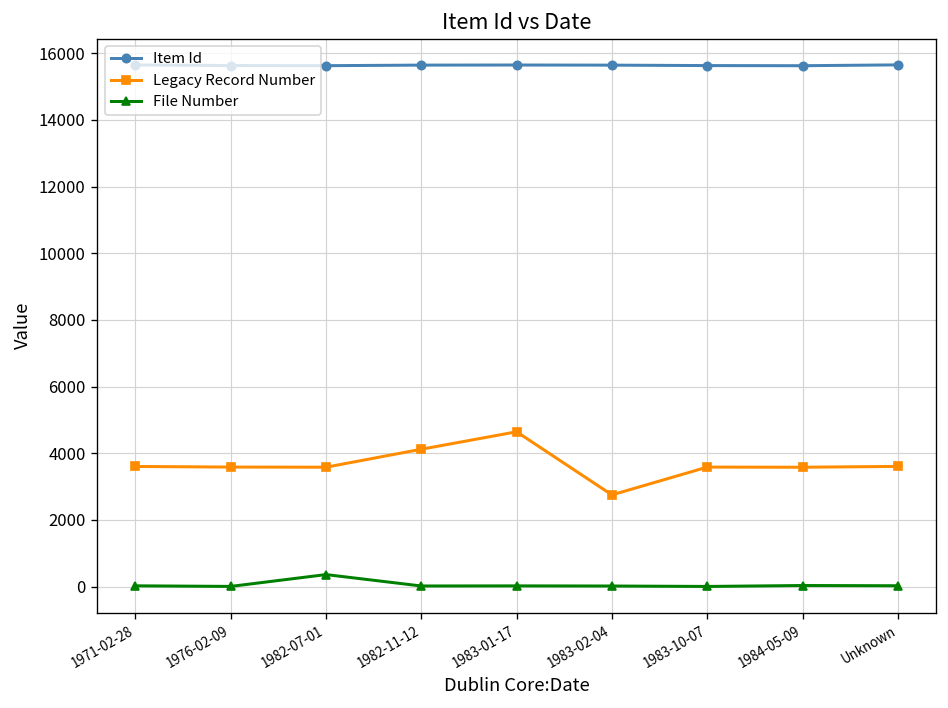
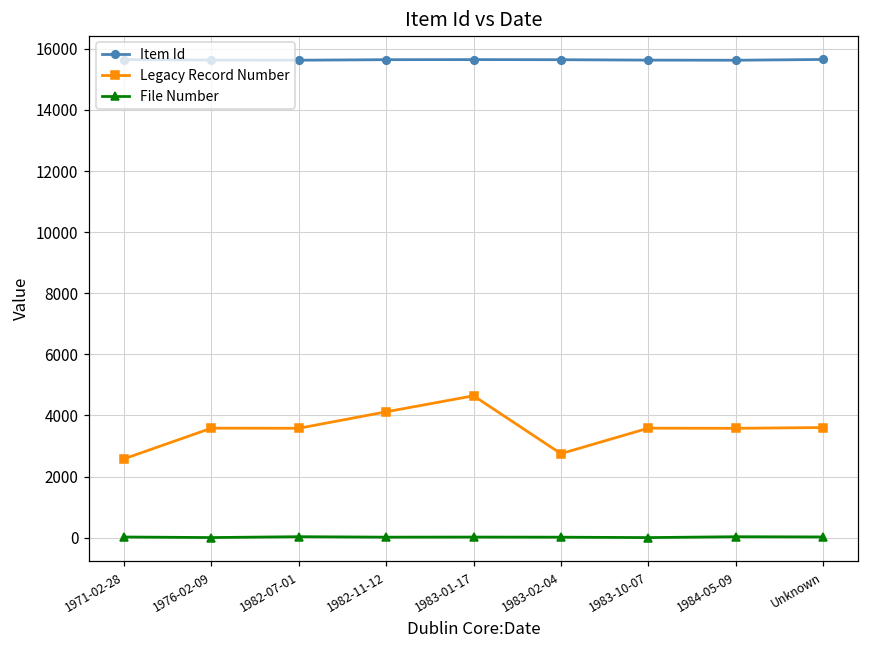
  {
    "Item Id": {
      "1982-07-01": 15600,
      "1982-11-12": 15600,
      "1983-01-17": 15600,
      "1983-02-04": 15600,
      "1983-10-07": 15600,
      "1984-05-09": 15600,
      "Unknown": 15700
    },
    "Legacy Record Number": {
-     "1971-02-28": 3600,
+     "1971-02-28": 2600,
      "1976-02-09": 3600,
      "1982-07-01": 3600,
      "1982-11-12": 4100,
      "1983-01-17": 4600,
      "1983-02-04": 2800,
      "1983-10-07": 3600,
      "1984-05-09": 3600,
      "Unknown": 3600
    },
    "File Number": {
      "1971-02-28": 0,
      "1976-02-09": 0,
-     "1982-07-01": 400,
+     "1982-07-01": 0,
      "1982-11-12": 0,
      "1983-01-17": 0,
      "1983-02-04": 0,
      "1983-10-07": 0,
      "1984-05-09": 0,
      "Unknown": 0
    }
  }
